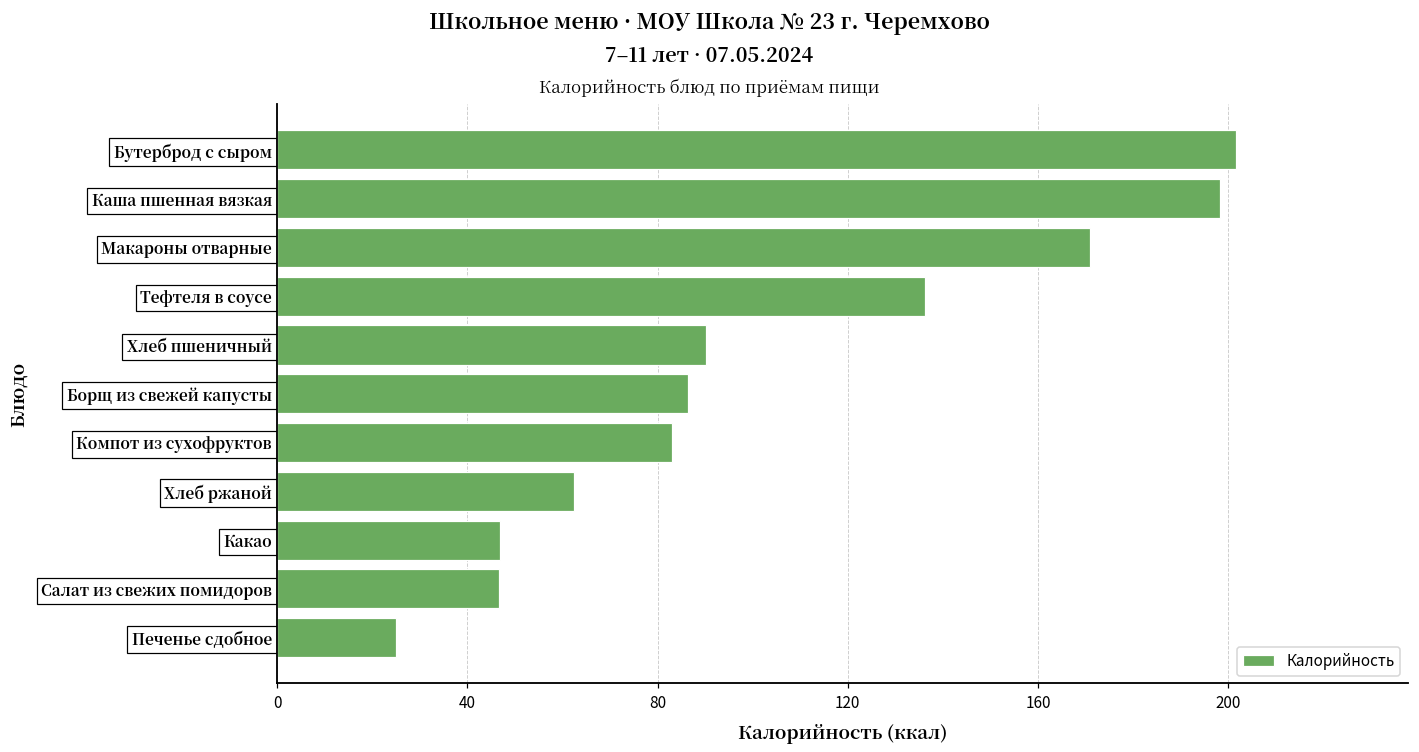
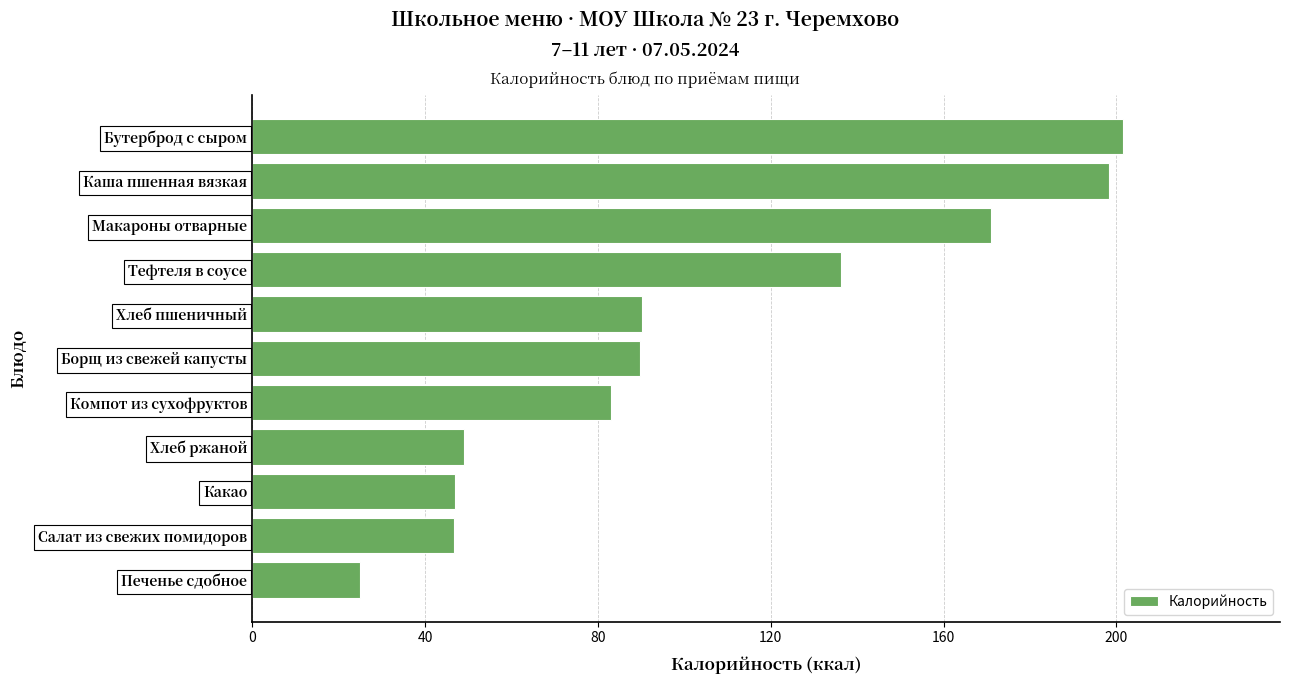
  {
    "Бутерброд с сыром": 202,
    "Каша пшенная вязкая": 198,
    "Макароны отварные": 171,
    "Тефтеля в соусе": 136,
    "Хлеб пшеничный": 90,
-   "Борщ из свежей капусты": 86,
+   "Борщ из свежей капусты": 90,
    "Компот из сухофруктов": 83,
-   "Хлеб ржаной": 62,
+   "Хлеб ржаной": 49,
    "Какао": 47,
    "Салат из свежих помидоров": 47,
    "Печенье сдобное": 25
  }
